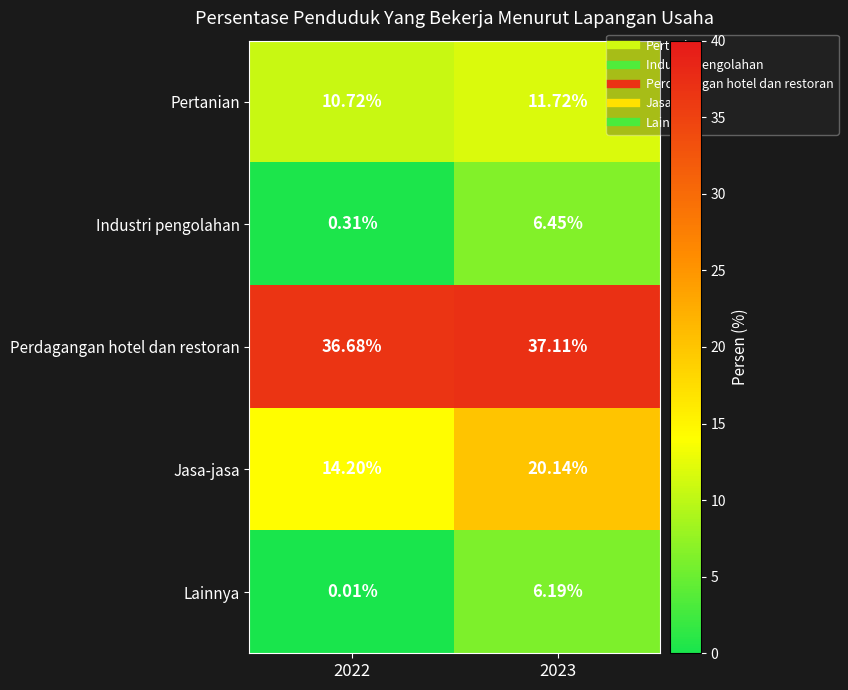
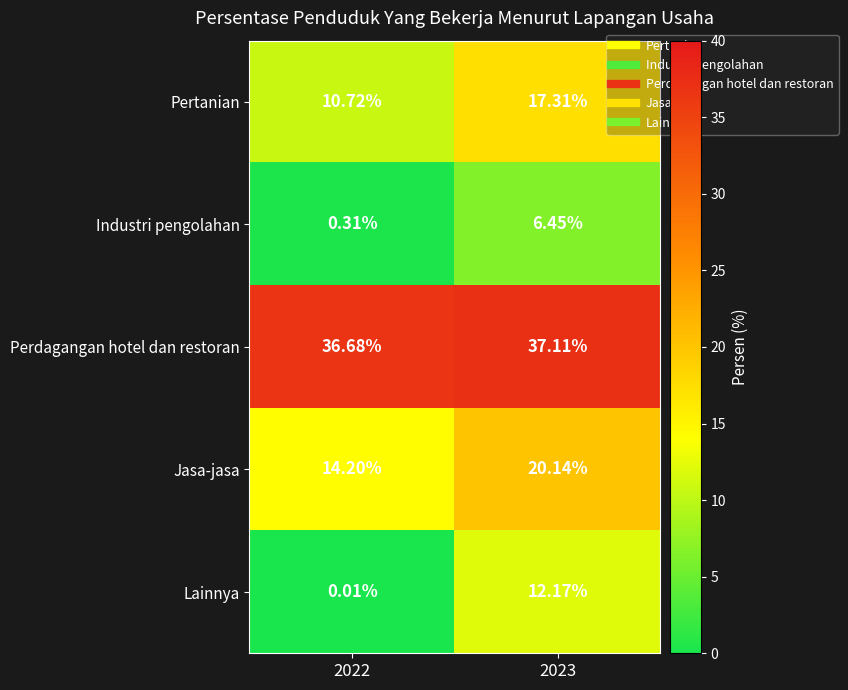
  {
    "Pertanian": {
      "2022": "10.72%",
-     "2023": "11.72%"
+     "2023": "17.31%"
    },
    "Industri pengolahan": {
      "2022": "0.31%",
      "2023": "6.45%"
    },
    "Perdagangan hotel dan restoran": {
      "2022": "36.68%",
      "2023": "37.11%"
    },
    "Jasa-jasa": {
      "2022": "14.20%",
      "2023": "20.14%"
    },
    "Lainnya": {
      "2022": "0.01%",
-     "2023": "6.19%"
+     "2023": "12.17%"
    }
  }
